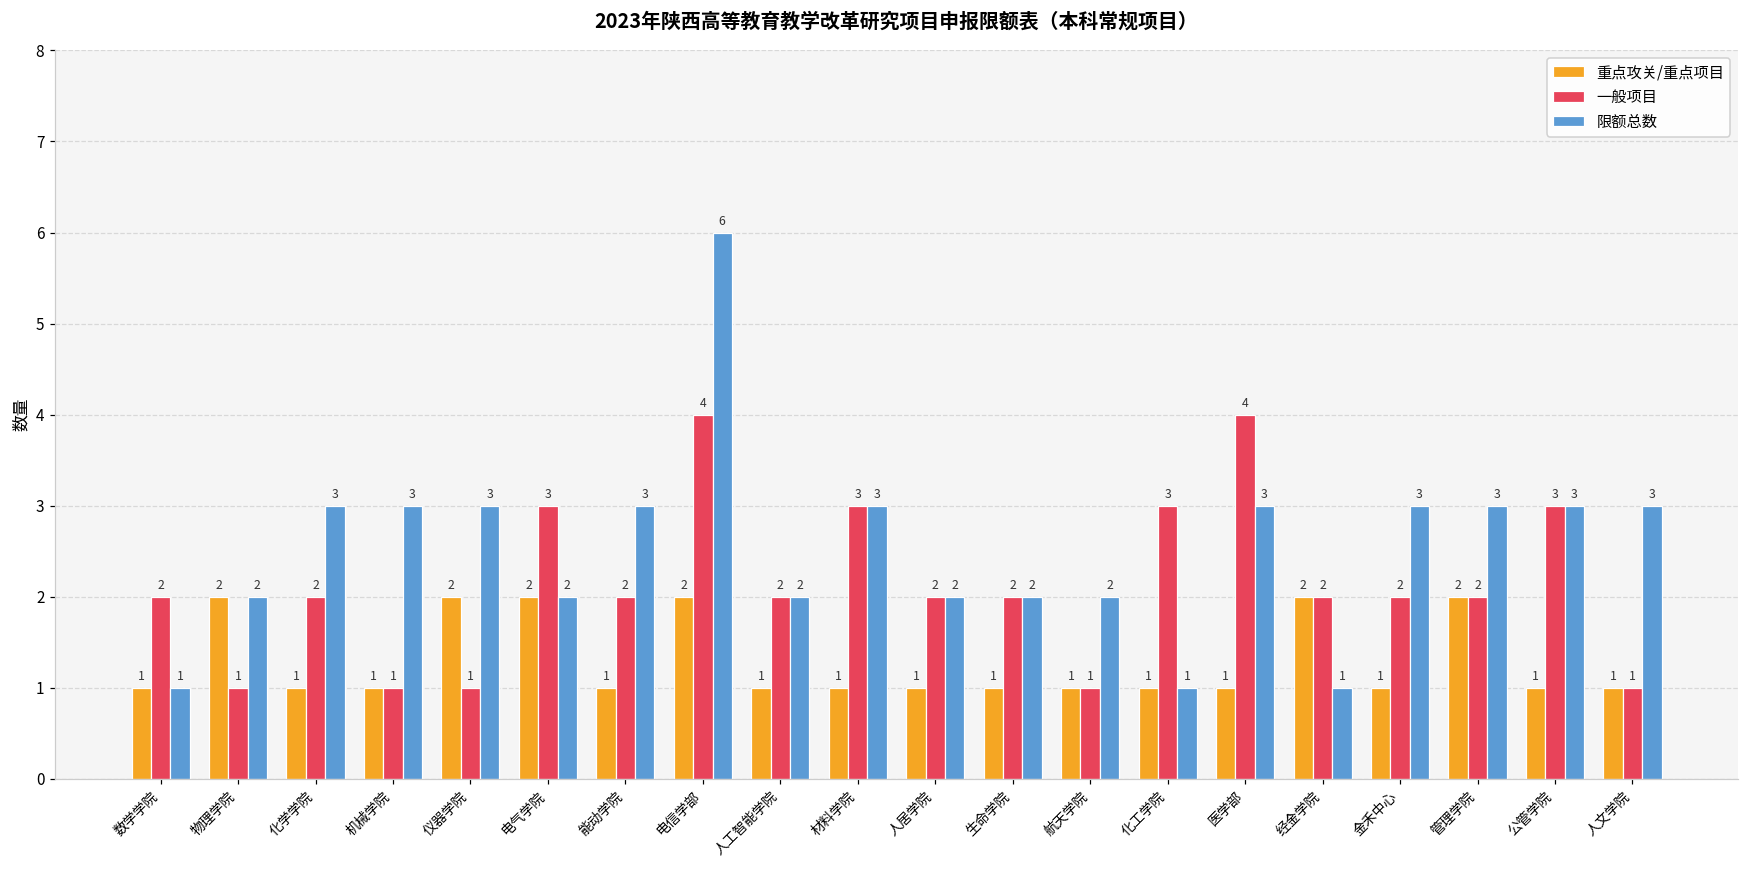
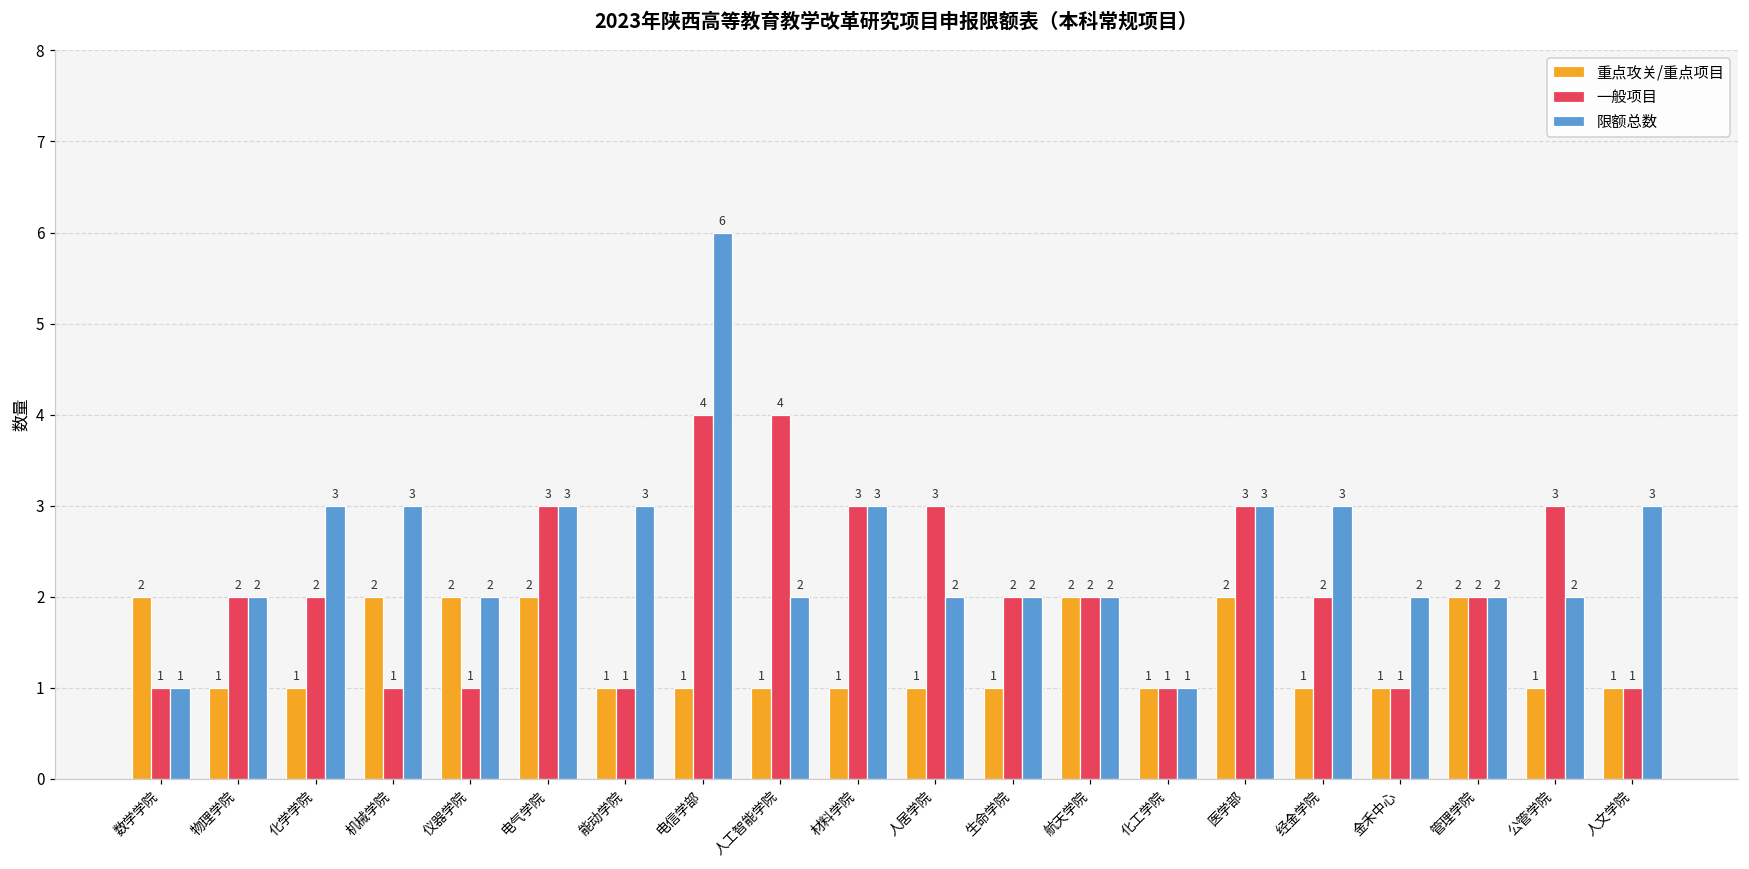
  {
    "重点攻关/重点项目": {
-     "数学学院": 1,
-     "物理学院": 2,
+     "数学学院": 2,
+     "物理学院": 1,
      "化学学院": 1,
-     "机械学院": 1,
+     "机械学院": 2,
      "仪器学院": 2,
      "电气学院": 2,
      "能动学院": 1,
-     "电信学部": 2,
+     "电信学部": 1,
      "人工智能学院": 1,
      "材料学院": 1,
      "人居学院": 1,
      "生命学院": 1,
-     "航天学院": 1,
+     "航天学院": 2,
      "化工学院": 1,
-     "医学部": 1,
-     "经金学院": 2,
+     "医学部": 2,
+     "经金学院": 1,
      "金禾中心": 1,
      "管理学院": 2,
      "公管学院": 1,
      "人文学院": 1
    },
    "一般项目": {
-     "数学学院": 2,
-     "物理学院": 1,
+     "数学学院": 1,
+     "物理学院": 2,
      "化学学院": 2,
      "机械学院": 1,
      "仪器学院": 1,
      "电气学院": 3,
-     "能动学院": 2,
+     "能动学院": 1,
      "电信学部": 4,
-     "人工智能学院": 2,
+     "人工智能学院": 4,
      "材料学院": 3,
-     "人居学院": 2,
+     "人居学院": 3,
      "生命学院": 2,
-     "航天学院": 1,
-     "化工学院": 3,
-     "医学部": 4,
+     "航天学院": 2,
+     "化工学院": 1,
+     "医学部": 3,
      "经金学院": 2,
-     "金禾中心": 2,
+     "金禾中心": 1,
      "管理学院": 2,
      "公管学院": 3,
      "人文学院": 1
    },
    "限额总数": {
      "数学学院": 1,
      "物理学院": 2,
      "化学学院": 3,
      "机械学院": 3,
-     "仪器学院": 3,
-     "电气学院": 2,
+     "仪器学院": 2,
+     "电气学院": 3,
      "能动学院": 3,
      "电信学部": 6,
      "人工智能学院": 2,
      "材料学院": 3,
      "人居学院": 2,
      "生命学院": 2,
      "航天学院": 2,
      "化工学院": 1,
      "医学部": 3,
-     "经金学院": 1,
-     "金禾中心": 3,
-     "管理学院": 3,
-     "公管学院": 3,
+     "经金学院": 3,
+     "金禾中心": 2,
+     "管理学院": 2,
+     "公管学院": 2,
      "人文学院": 3
    }
  }
